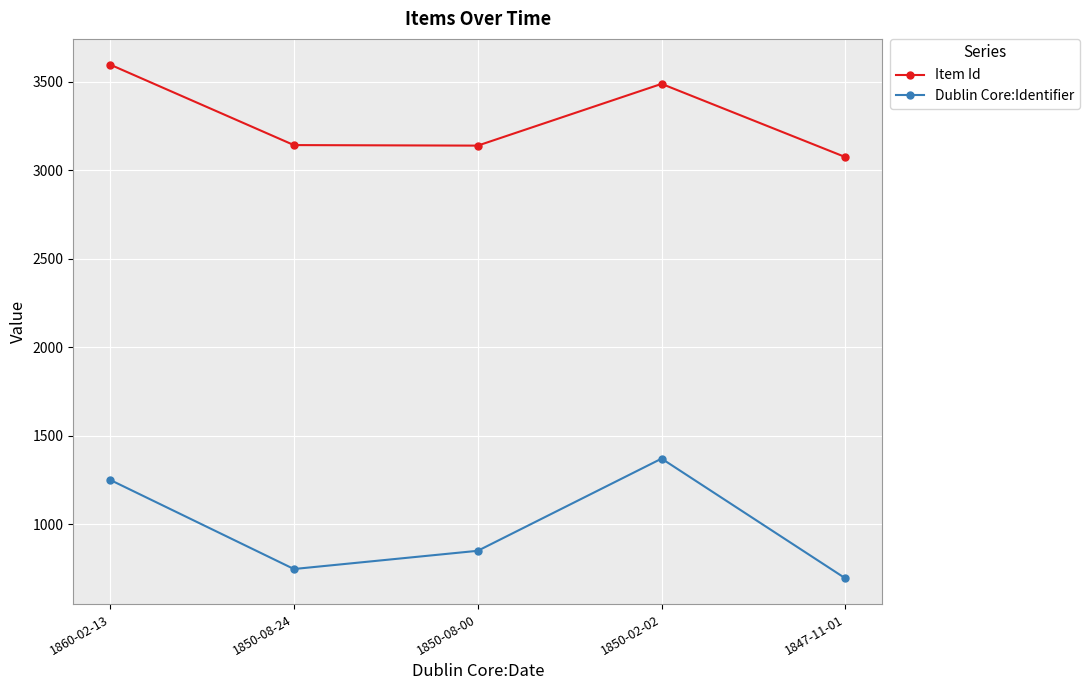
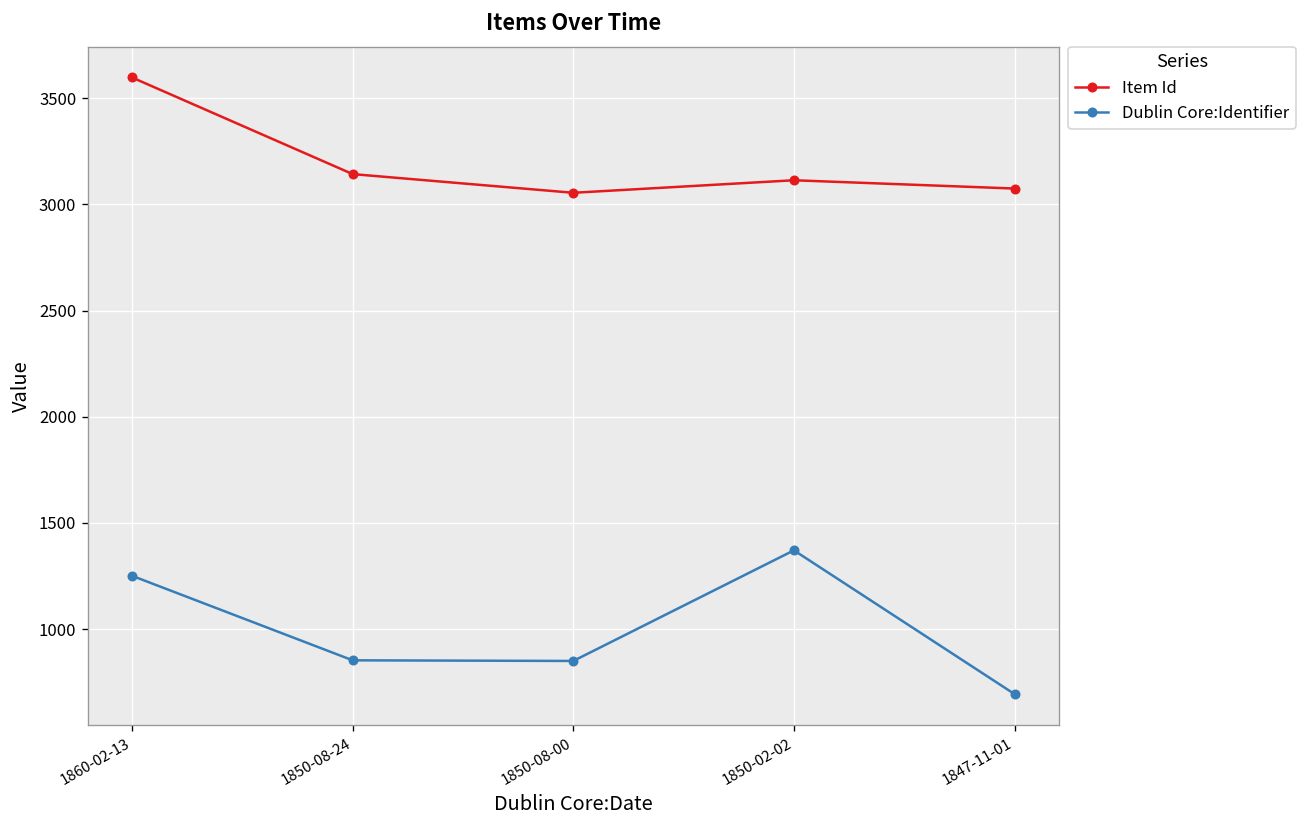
  {
    "Item Id": {
      "1860-02-13": 3600,
      "1850-08-24": 3140,
-     "1850-08-00": 3140,
-     "1850-02-02": 3490,
+     "1850-08-00": 3060,
+     "1850-02-02": 3110,
      "1847-11-01": 3080
    },
    "Dublin Core:Identifier": {
      "1860-02-13": 1250,
-     "1850-08-24": 750,
+     "1850-08-24": 850,
      "1850-08-00": 850,
      "1850-02-02": 1370,
      "1847-11-01": 690
    }
  }
